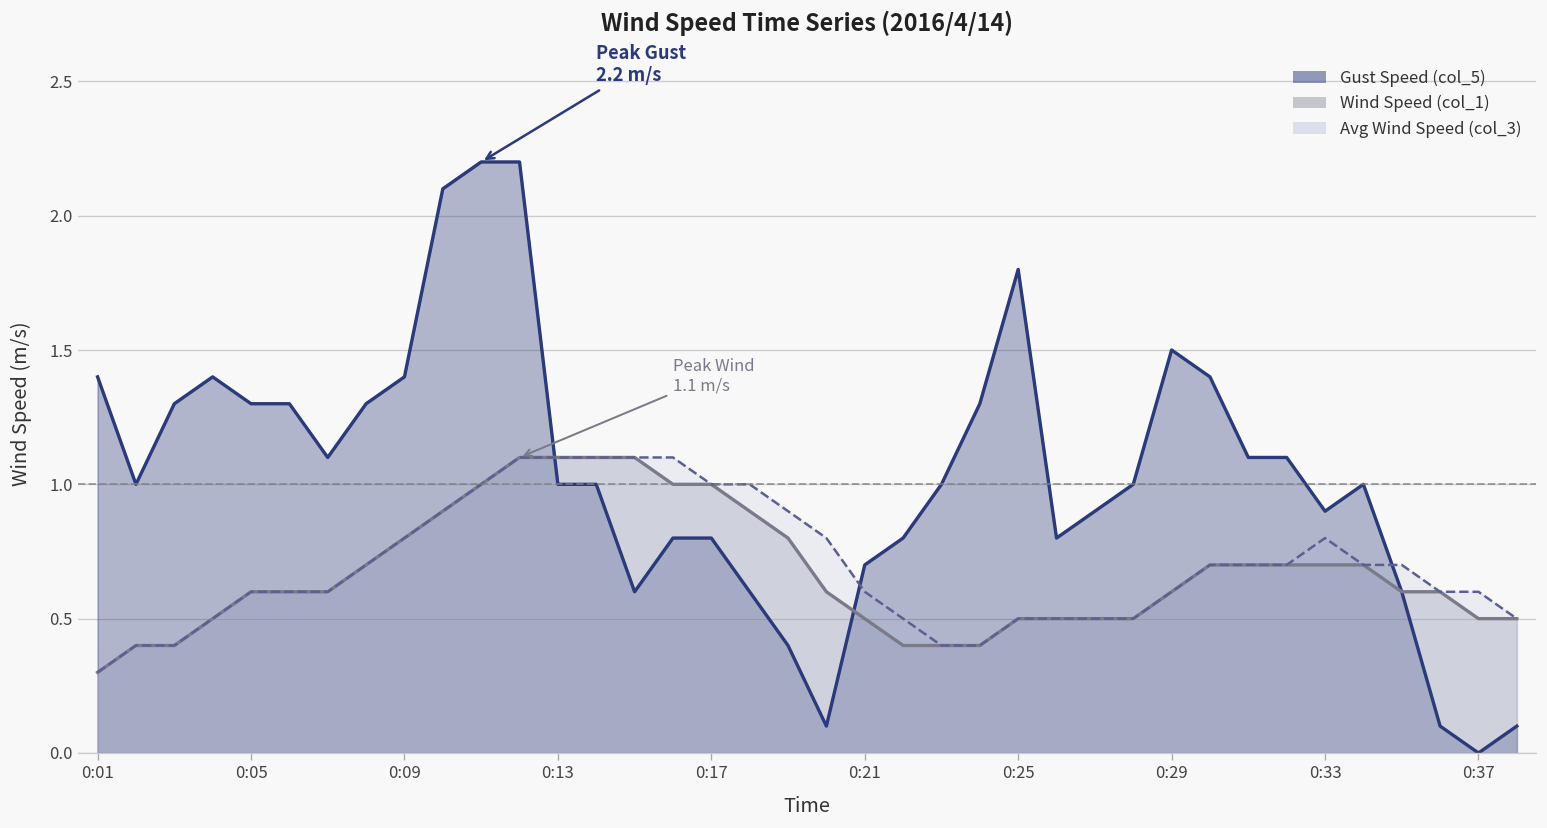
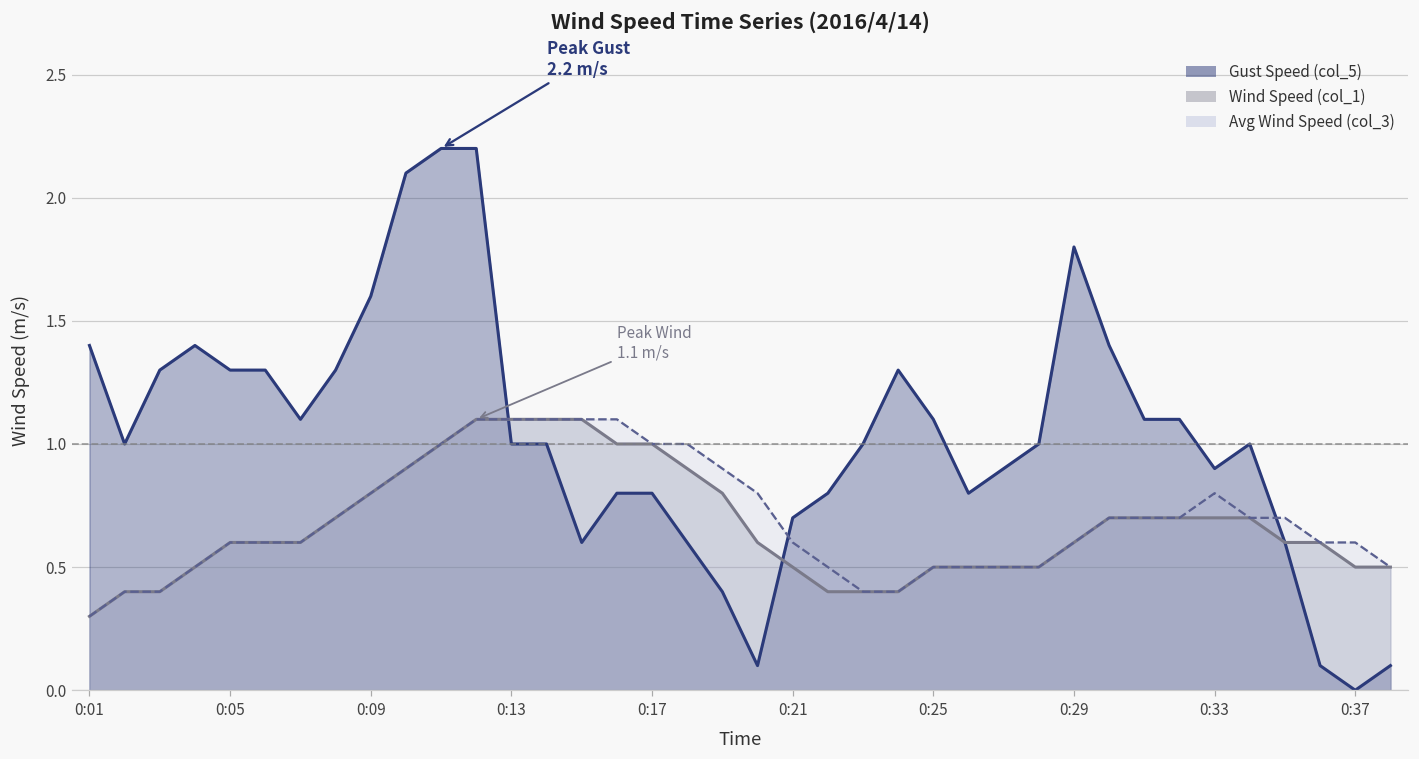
  {
    "Gust Speed (col_5)": {
      "0:01": 1.4,
      "0:05": 1.3,
-     "0:09": 1.4,
+     "0:09": 1.6,
      "0:13": 1.0,
      "0:17": 0.8,
      "0:21": 0.7,
-     "0:25": 1.8,
-     "0:29": 1.5,
+     "0:25": 1.1,
+     "0:29": 1.8,
      "0:33": 0.9,
      "0:37": 0.0
    }
  }
